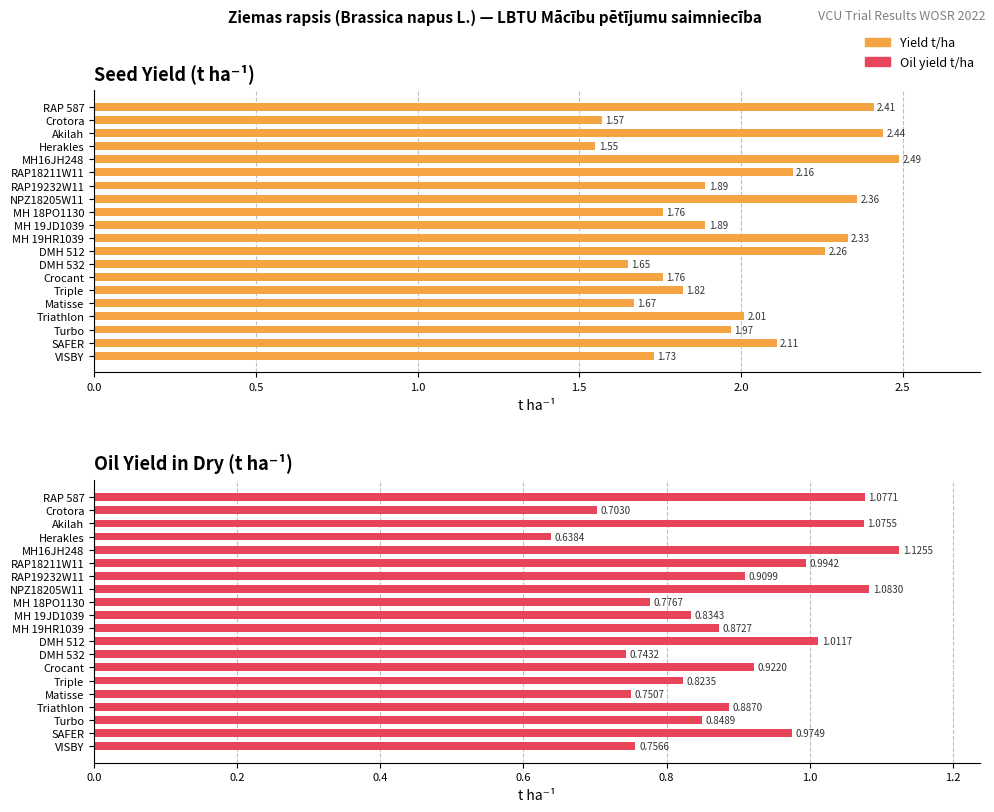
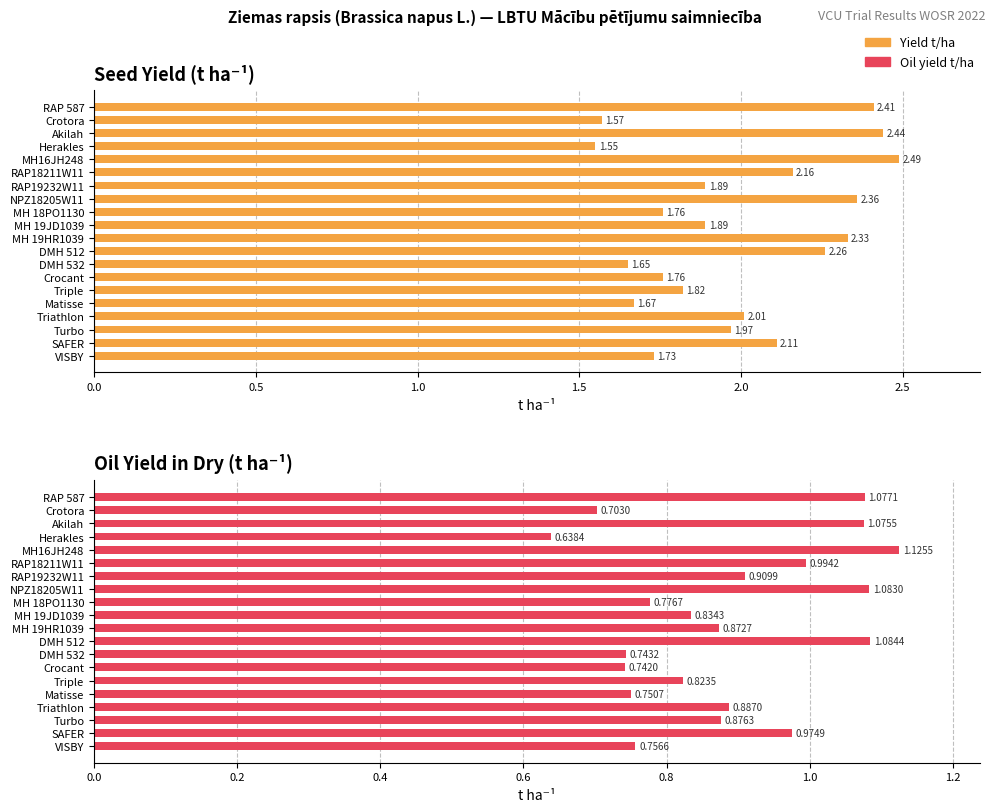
  {
    "Seed Yield (t ha⁻¹)": {
      "RAP 587": 2.41,
      "Crotora": 1.57,
      "Akilah": 2.44,
      "Herakles": 1.55,
      "MH16JH248": 2.49,
      "RAP18211W11": 2.16,
      "RAP19232W11": 1.89,
      "NPZ18205W11": 2.36,
      "MH 18PO1130": 1.76,
      "MH 19JD1039": 1.89,
      "MH 19HR1039": 2.33,
      "DMH 512": 2.26,
      "DMH 532": 1.65,
      "Crocant": 1.76,
      "Triple": 1.82,
      "Matisse": 1.67,
      "Triathlon": 2.01,
      "Turbo": 1.97,
      "SAFER": 2.11,
      "VISBY": 1.73
    },
    "Oil Yield in Dry (t ha⁻¹)": {
      "RAP 587": 1.0771,
      "Crotora": 0.7030,
      "Akilah": 1.0755,
      "Herakles": 0.6384,
      "MH16JH248": 1.1255,
      "RAP18211W11": 0.9942,
      "RAP19232W11": 0.9099,
      "NPZ18205W11": 1.0830,
      "MH 18PO1130": 0.7767,
      "MH 19JD1039": 0.8343,
      "MH 19HR1039": 0.8727,
-     "DMH 512": 1.0117,
+     "DMH 512": 1.0844,
      "DMH 532": 0.7432,
-     "Crocant": 0.9220,
+     "Crocant": 0.7420,
      "Triple": 0.8235,
      "Matisse": 0.7507,
      "Triathlon": 0.8870,
-     "Turbo": 0.8489,
+     "Turbo": 0.8763,
      "SAFER": 0.9749,
      "VISBY": 0.7566
    }
  }
